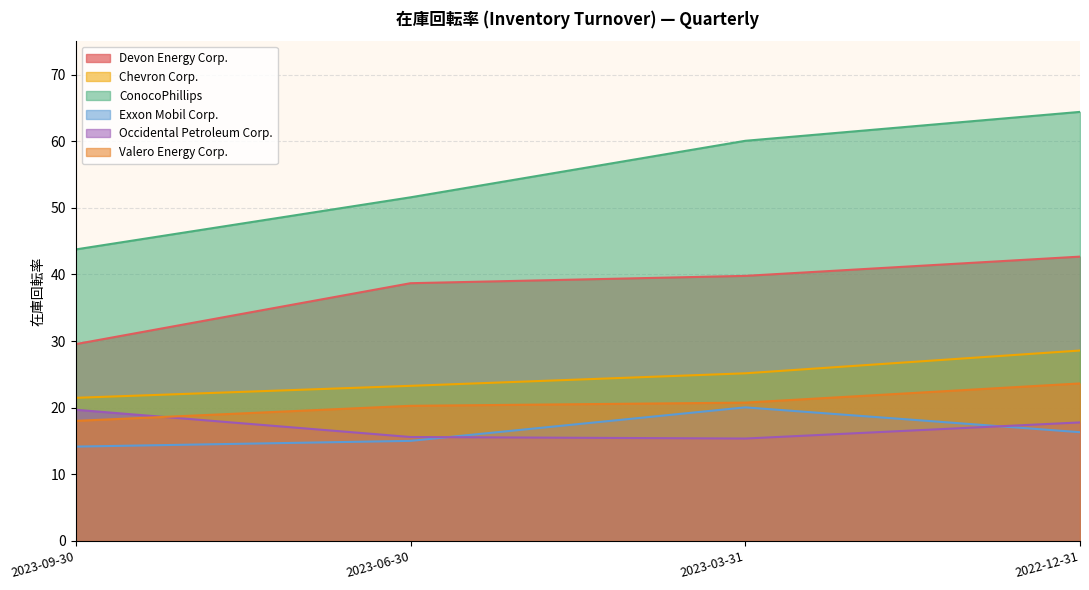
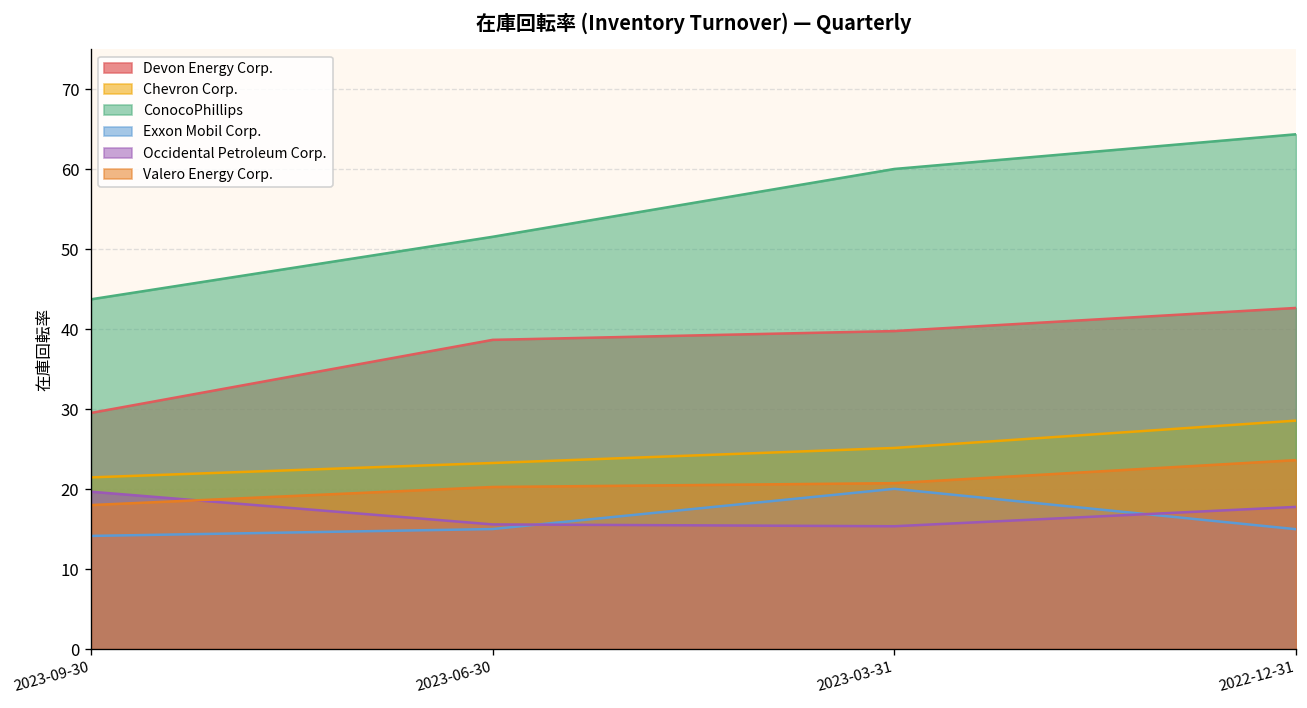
  {
    "Devon Energy Corp.": {
      "2023-09-30": 30,
      "2023-06-30": 39,
      "2023-03-31": 40,
      "2022-12-31": 43
    },
    "ConocoPhillips": {
      "2023-09-30": 44,
      "2023-06-30": 52,
      "2023-03-31": 60,
      "2022-12-31": 64
    },
    "Exxon Mobil Corp.": {
      "2023-09-30": 14,
      "2023-06-30": 15,
      "2023-03-31": 20,
-     "2022-12-31": 16
+     "2022-12-31": 15
    },
    "Occidental Petroleum Corp.": {
      "2023-09-30": 20,
      "2023-06-30": 16,
      "2023-03-31": 15,
      "2022-12-31": 18
    }
  }
